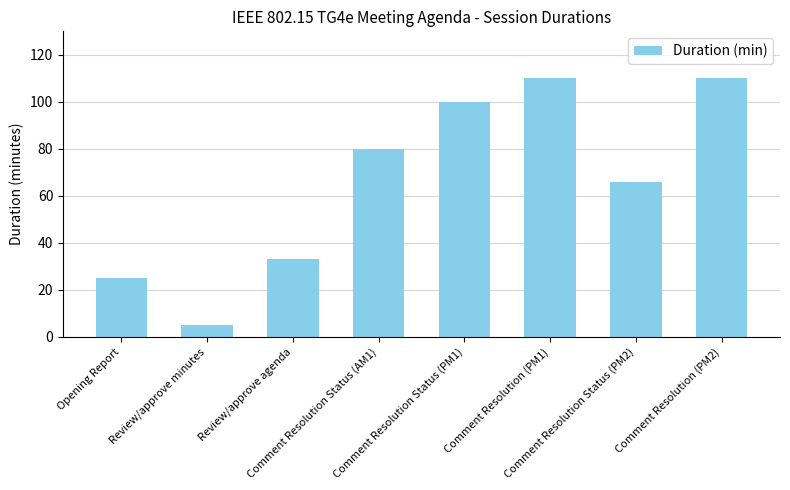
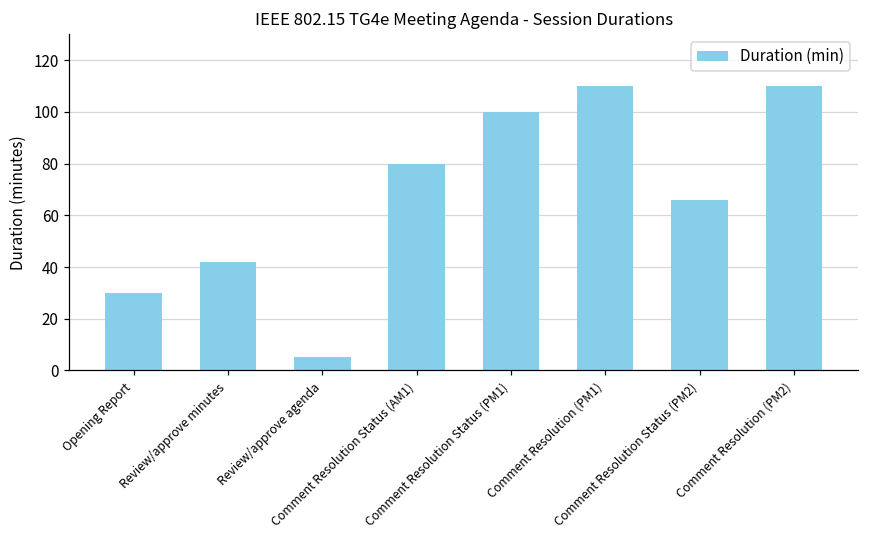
  {
-   "Opening Report": 25,
-   "Review/approve minutes": 5,
-   "Review/approve agenda": 33,
+   "Opening Report": 30,
+   "Review/approve minutes": 42,
+   "Review/approve agenda": 5,
    "Comment Resolution Status (AM1)": 80,
    "Comment Resolution Status (PM1)": 100,
    "Comment Resolution (PM1)": 110,
    "Comment Resolution Status (PM2)": 66,
    "Comment Resolution (PM2)": 110
  }
